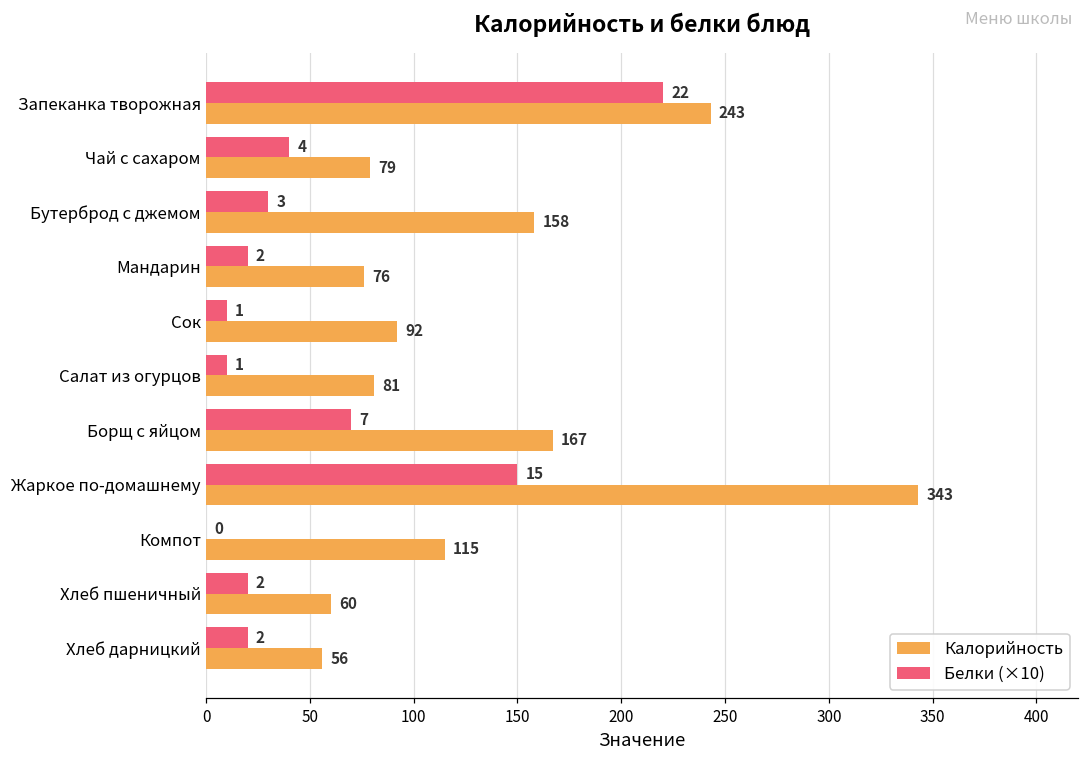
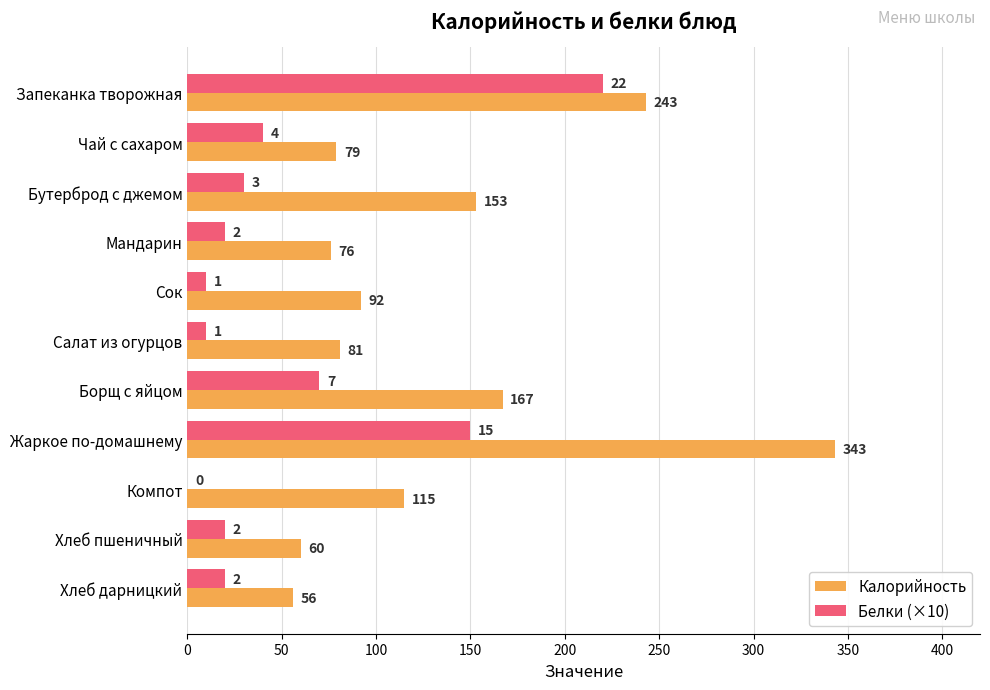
  {
    "Калорийность": {
      "Запеканка творожная": 243,
      "Чай с сахаром": 79,
-     "Бутерброд с джемом": 158,
+     "Бутерброд с джемом": 153,
      "Мандарин": 76,
      "Сок": 92,
      "Салат из огурцов": 81,
      "Борщ с яйцом": 167,
      "Жаркое по-домашнему": 343,
      "Компот": 115,
      "Хлеб пшеничный": 60,
      "Хлеб дарницкий": 56
    },
    "Белки (×10)": {
      "Компот": 0
    }
  }
